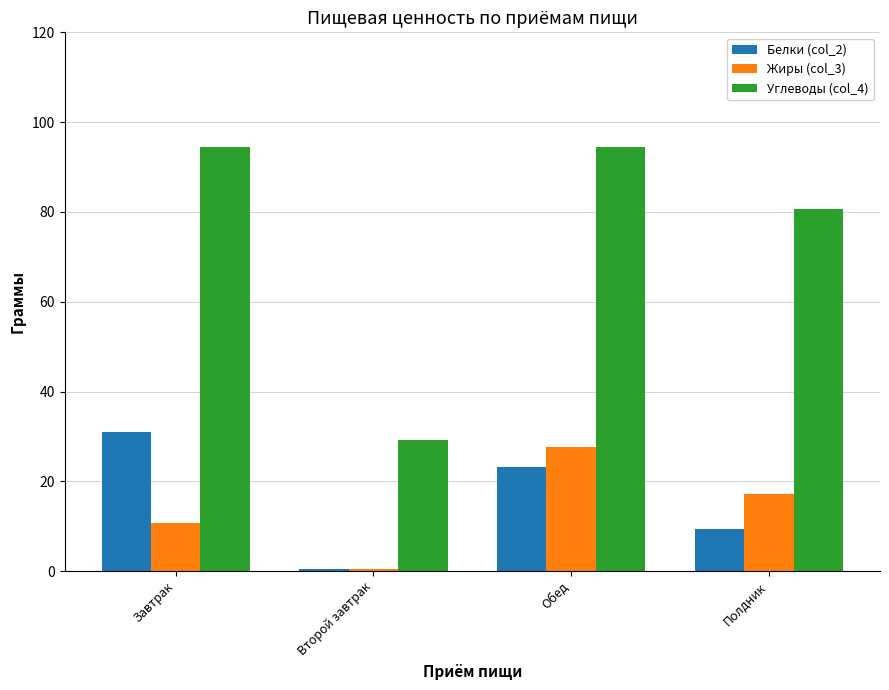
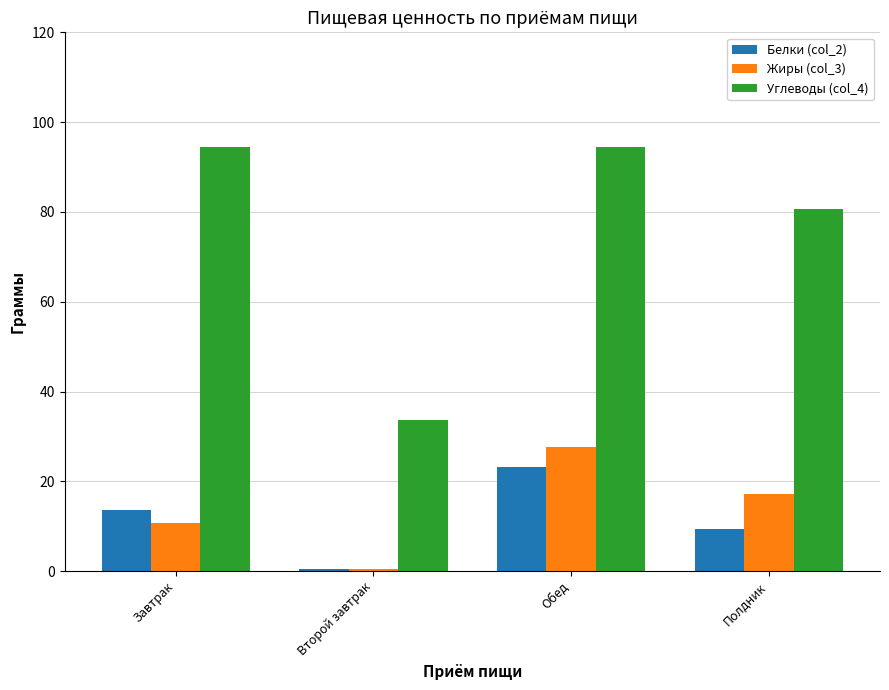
  {
    "Белки (col_2)": {
-     "Завтрак": 31,
+     "Завтрак": 14,
      "Обед": 23,
      "Полдник": 9
    },
    "Жиры (col_3)": {
      "Завтрак": 11,
      "Обед": 28,
      "Полдник": 17
    },
    "Углеводы (col_4)": {
      "Завтрак": 94,
-     "Второй завтрак": 29,
+     "Второй завтрак": 34,
      "Обед": 94,
      "Полдник": 81
    }
  }
